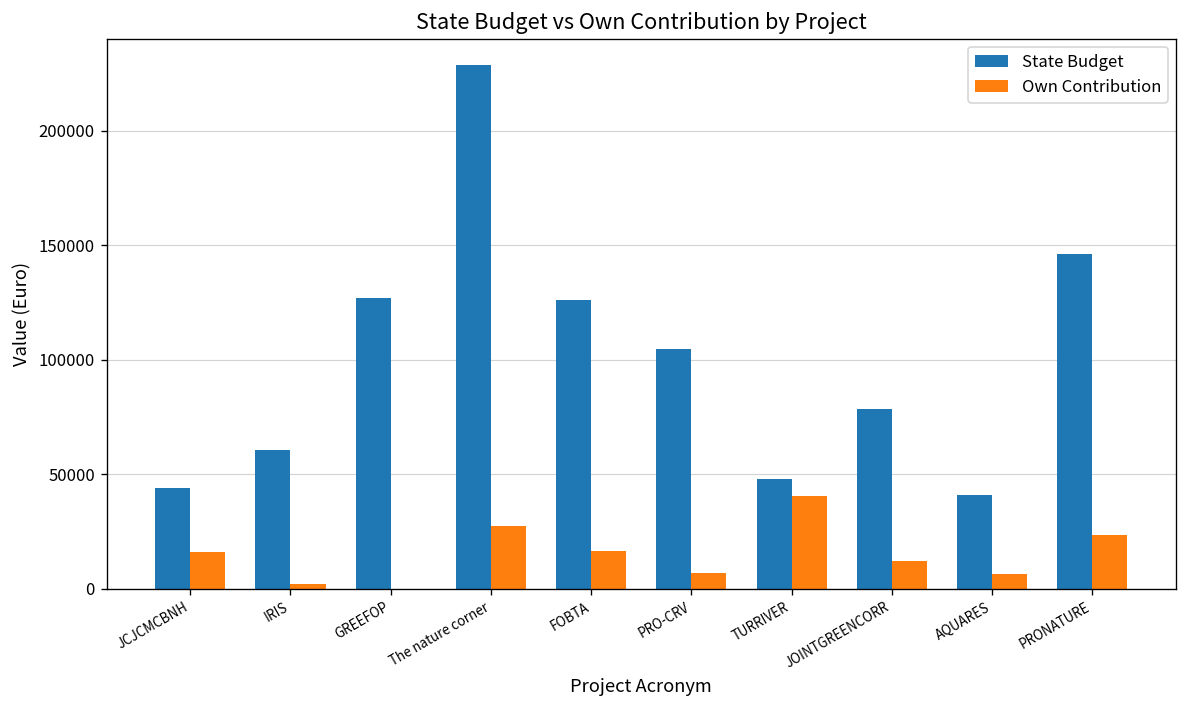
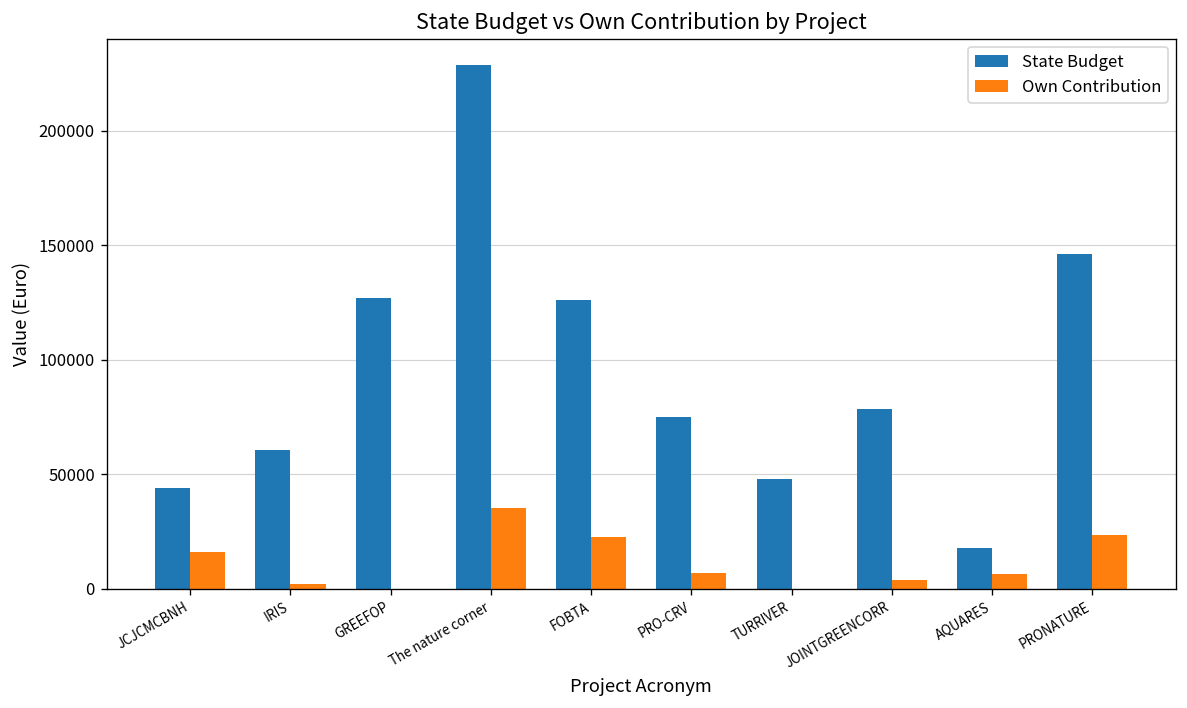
  {
    "State Budget": {
      "JCJCMCBNH": 44000,
      "IRIS": 61000,
      "GREEFOP": 127000,
      "The nature corner": 229000,
      "FOBTA": 126000,
-     "PRO-CRV": 105000,
+     "PRO-CRV": 75000,
      "TURRIVER": 48000,
      "JOINTGREENCORR": 79000,
-     "AQUARES": 41000,
+     "AQUARES": 18000,
      "PRONATURE": 146000
    },
    "Own Contribution": {
      "JCJCMCBNH": 16000,
      "IRIS": 2000,
      "GREEFOP": 0,
-     "The nature corner": 27000,
-     "FOBTA": 16000,
+     "The nature corner": 35000,
+     "FOBTA": 23000,
      "PRO-CRV": 7000,
-     "TURRIVER": 41000,
-     "JOINTGREENCORR": 12000,
+     "TURRIVER": 0,
+     "JOINTGREENCORR": 4000,
      "AQUARES": 6000,
      "PRONATURE": 23000
    }
  }
